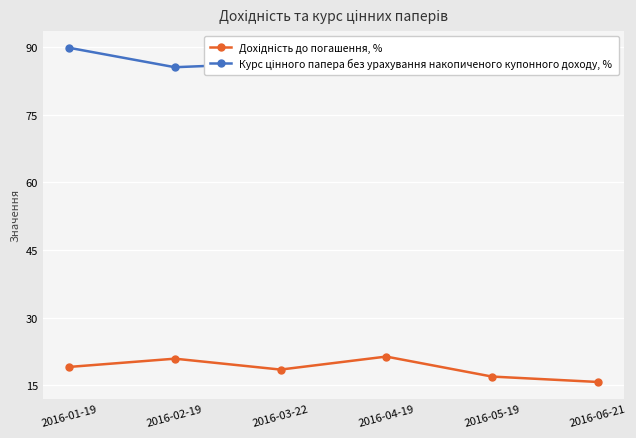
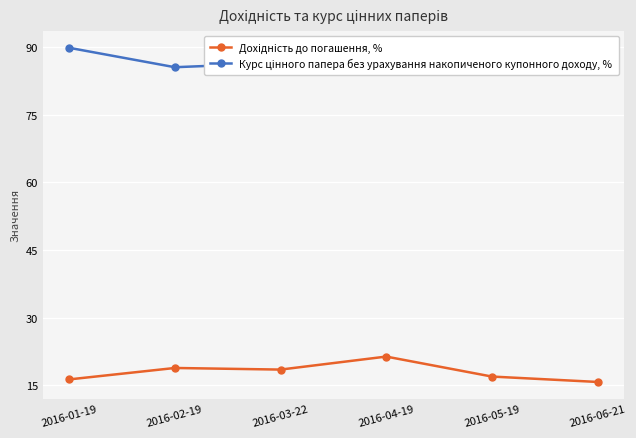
  {
    "Дохідність до погашення, %": {
-     "2016-01-19": 19,
-     "2016-02-19": 21,
+     "2016-01-19": 16,
+     "2016-02-19": 19,
      "2016-03-22": 19,
      "2016-04-19": 21,
      "2016-05-19": 17,
      "2016-06-21": 16
    },
    "Курс цінного папера без урахування накопиченого купонного доходу, %": {
      "2016-01-19": 90,
      "2016-02-19": 86
    }
  }
